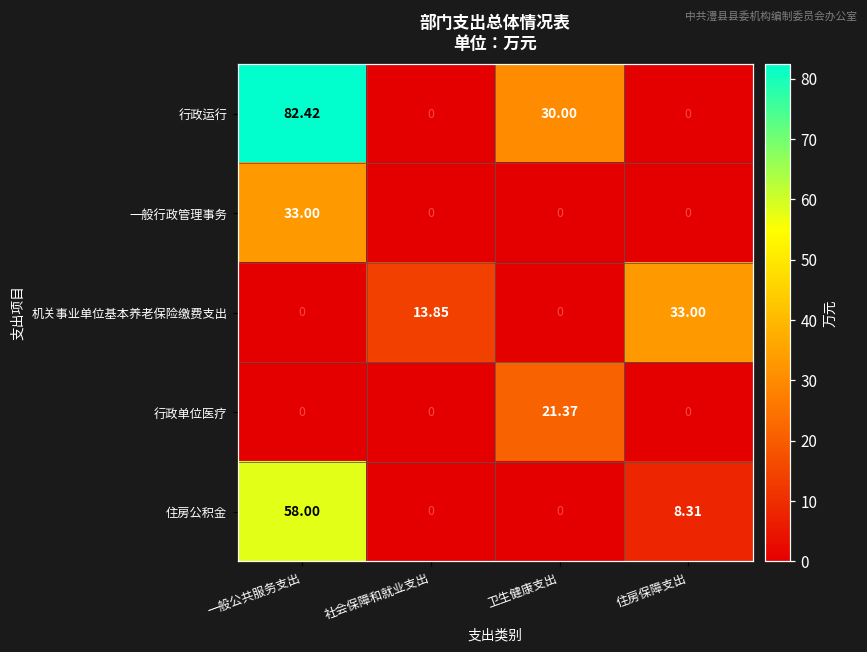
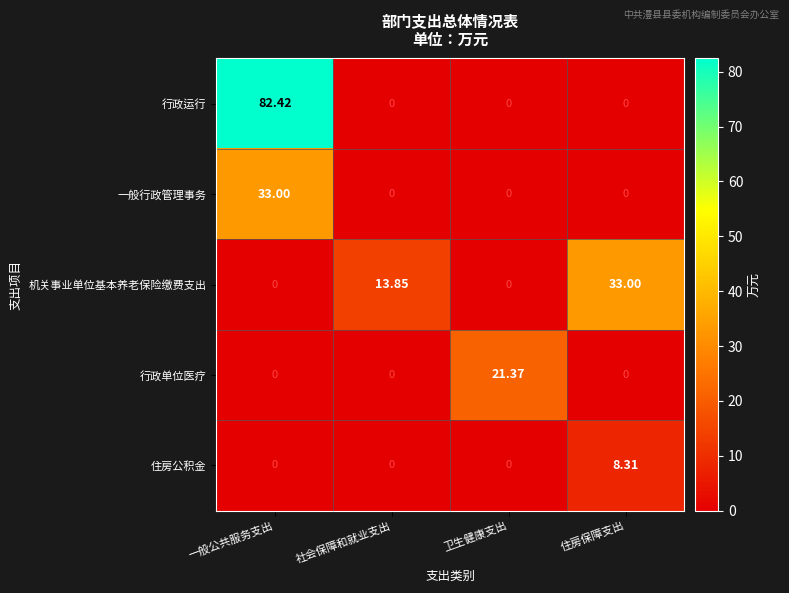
  {
    "行政运行": {
      "一般公共服务支出": 82.42,
      "社会保障和就业支出": 0,
-     "卫生健康支出": 30.00,
+     "卫生健康支出": 0,
      "住房保障支出": 0
    },
    "一般行政管理事务": {
      "一般公共服务支出": 33.00,
      "社会保障和就业支出": 0,
      "卫生健康支出": 0,
      "住房保障支出": 0
    },
    "机关事业单位基本养老保险缴费支出": {
      "一般公共服务支出": 0,
      "社会保障和就业支出": 13.85,
      "卫生健康支出": 0,
      "住房保障支出": 33.00
    },
    "行政单位医疗": {
      "一般公共服务支出": 0,
      "社会保障和就业支出": 0,
      "卫生健康支出": 21.37,
      "住房保障支出": 0
    },
    "住房公积金": {
-     "一般公共服务支出": 58.00,
+     "一般公共服务支出": 0,
      "社会保障和就业支出": 0,
      "卫生健康支出": 0,
      "住房保障支出": 8.31
    }
  }
